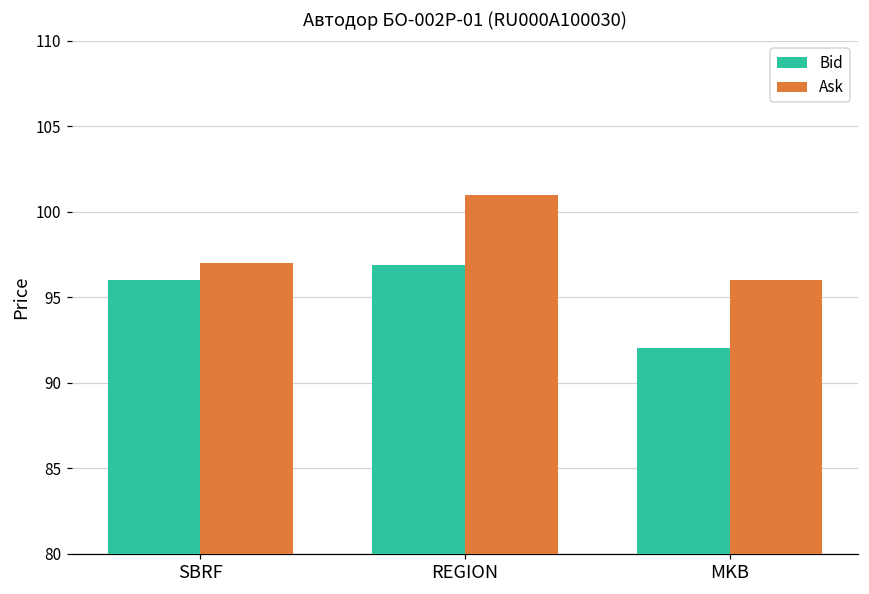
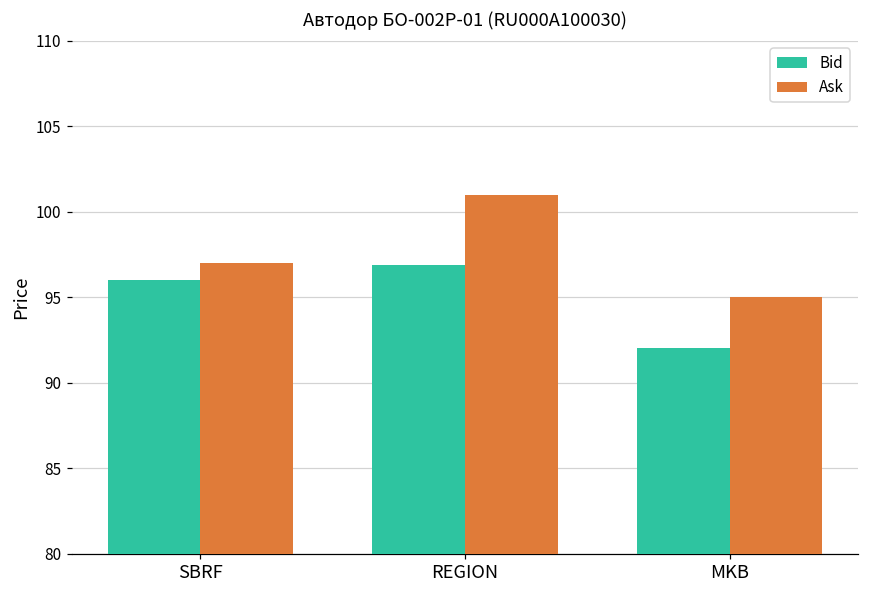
  {
    "Bid": {
      "SBRF": 96,
      "REGION": 97,
      "MKB": 92
    },
    "Ask": {
      "SBRF": 97,
      "REGION": 101,
-     "MKB": 96
+     "MKB": 95
    }
  }
